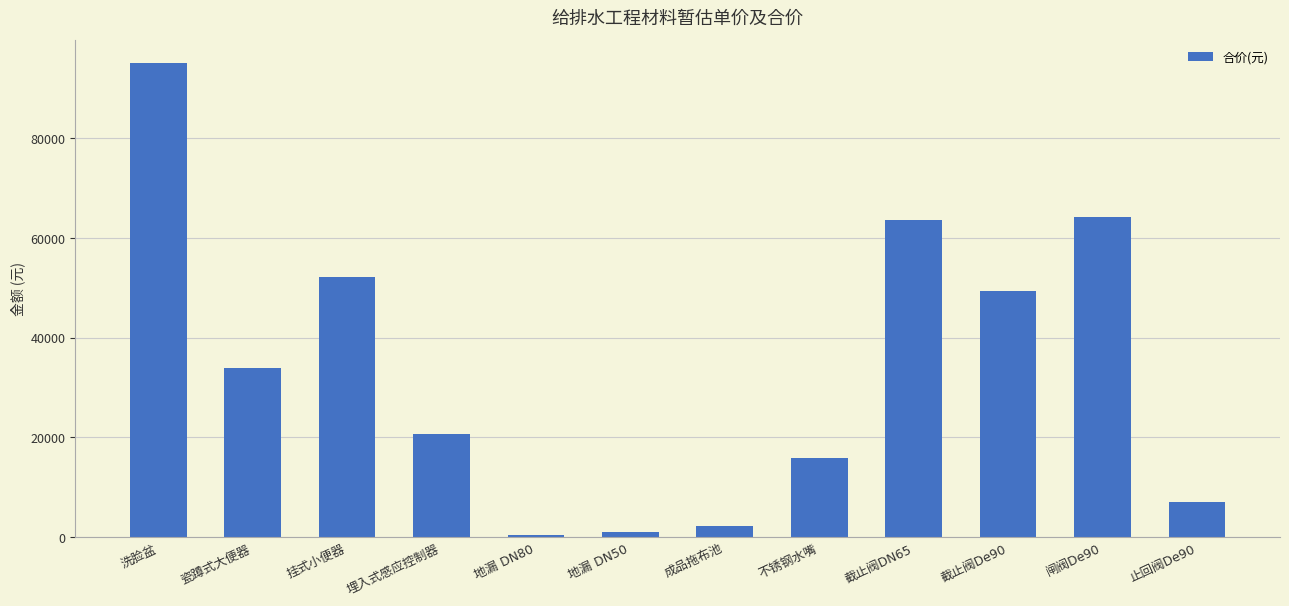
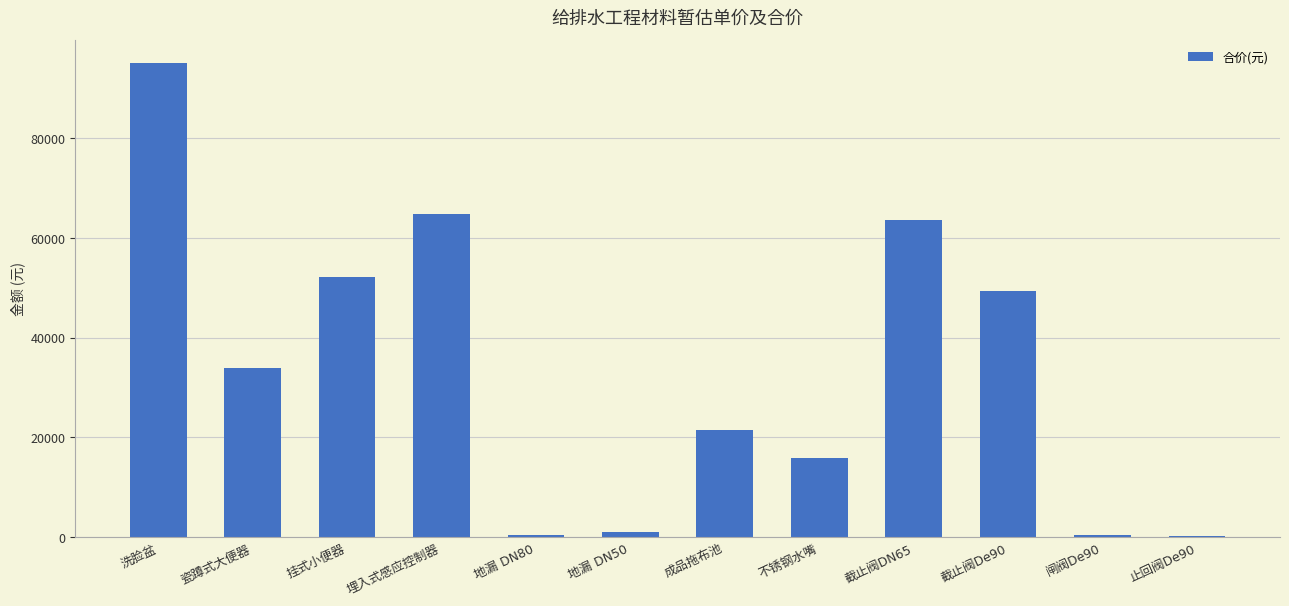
  {
    "洗脸盆": 95000,
    "瓷蹲式大便器": 34000,
    "挂式小便器": 52000,
-   "埋入式感应控制器": 21000,
+   "埋入式感应控制器": 65000,
    "地漏 DN50": 1000,
-   "成品拖布池": 2000,
+   "成品拖布池": 22000,
    "不锈钢水嘴": 16000,
    "截止阀DN65": 64000,
    "截止阀De90": 49000,
-   "闸阀De90": 64000,
-   "止回阀De90": 7000
+   "闸阀De90": 0,
+   "止回阀De90": 0
  }
